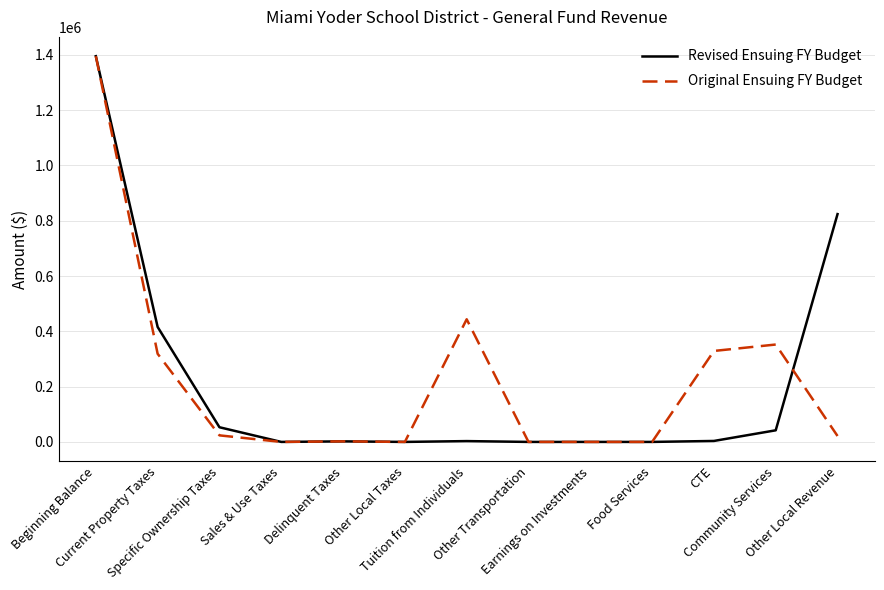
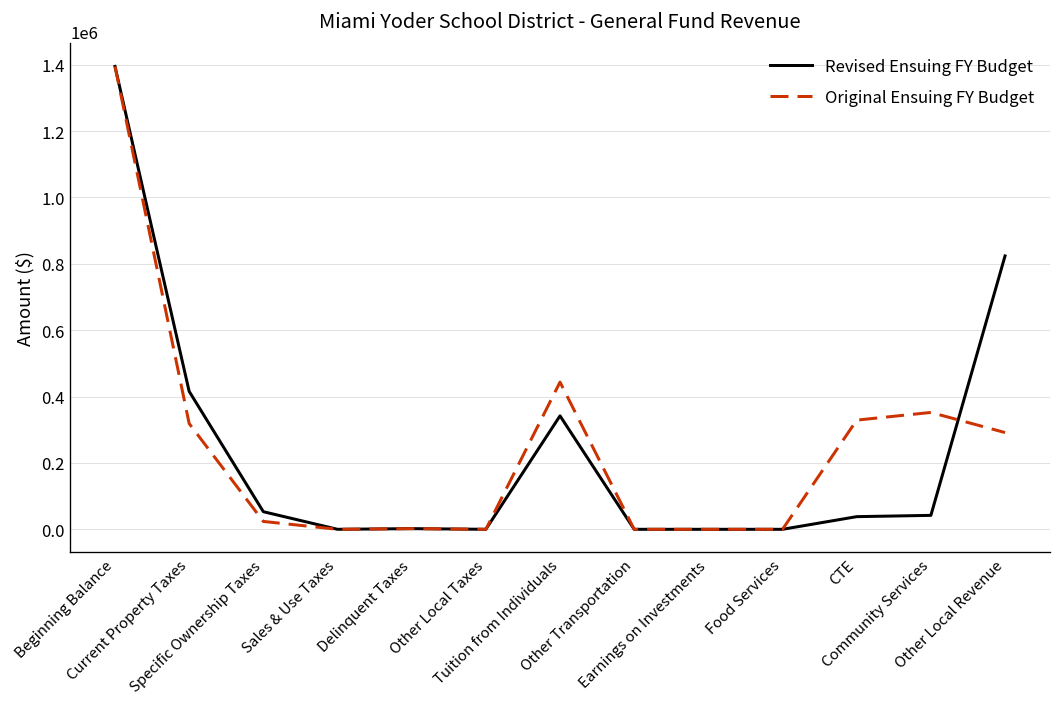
  {
    "Revised Ensuing FY Budget": {
      "Current Property Taxes": 420000,
      "Specific Ownership Taxes": 50000,
-     "Tuition from Individuals": 0,
-     "CTE": 0,
+     "Tuition from Individuals": 340000,
+     "CTE": 40000,
      "Community Services": 40000,
      "Other Local Revenue": 820000
    },
    "Original Ensuing FY Budget": {
      "Current Property Taxes": 320000,
      "Specific Ownership Taxes": 20000,
      "Tuition from Individuals": 440000,
      "CTE": 330000,
      "Community Services": 350000,
-     "Other Local Revenue": 20000
+     "Other Local Revenue": 290000
    }
  }
